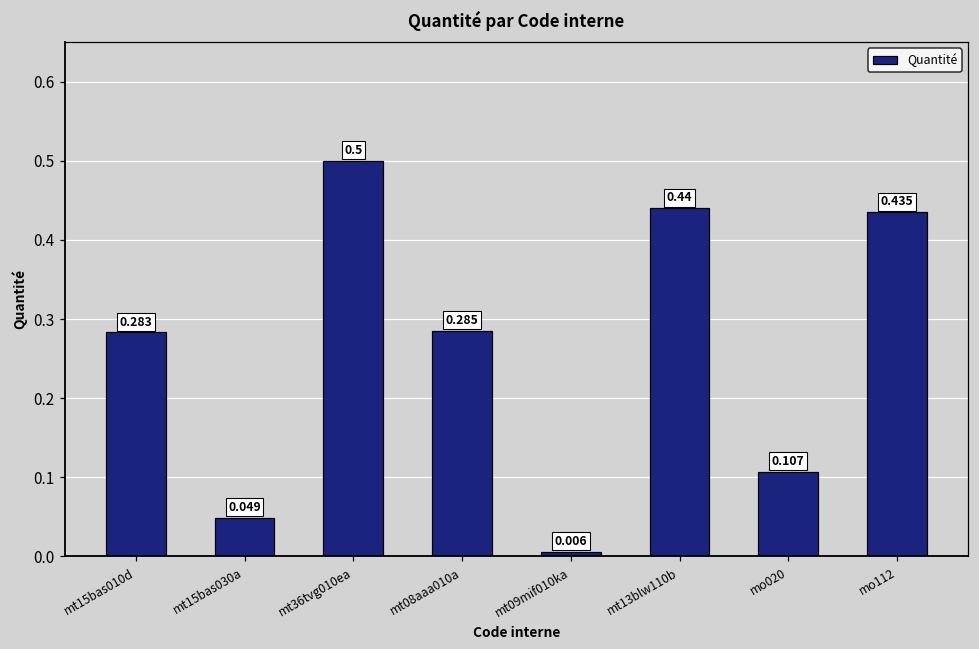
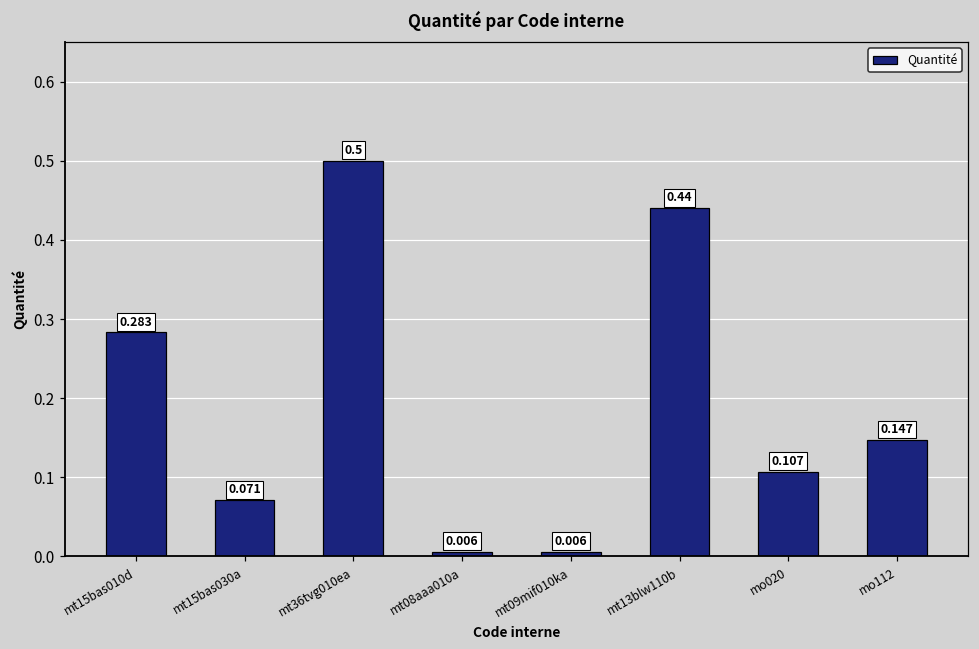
  {
-   "mt15bas030a": 0.049,
-   "mt08aaa010a": 0.285,
-   "mo112": 0.435
+   "mt15bas030a": 0.071,
+   "mt08aaa010a": 0.006,
+   "mo112": 0.147
  }
